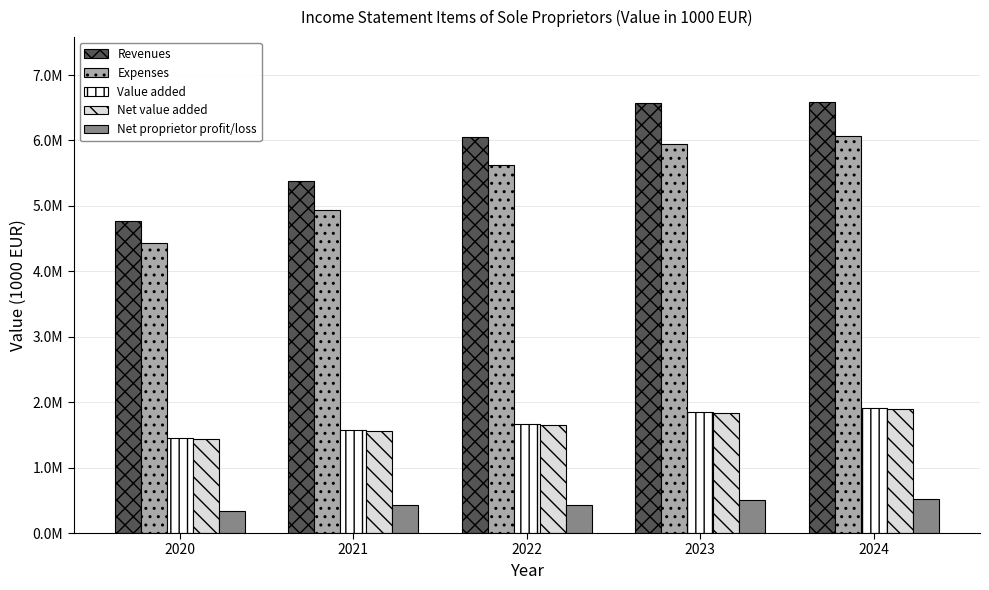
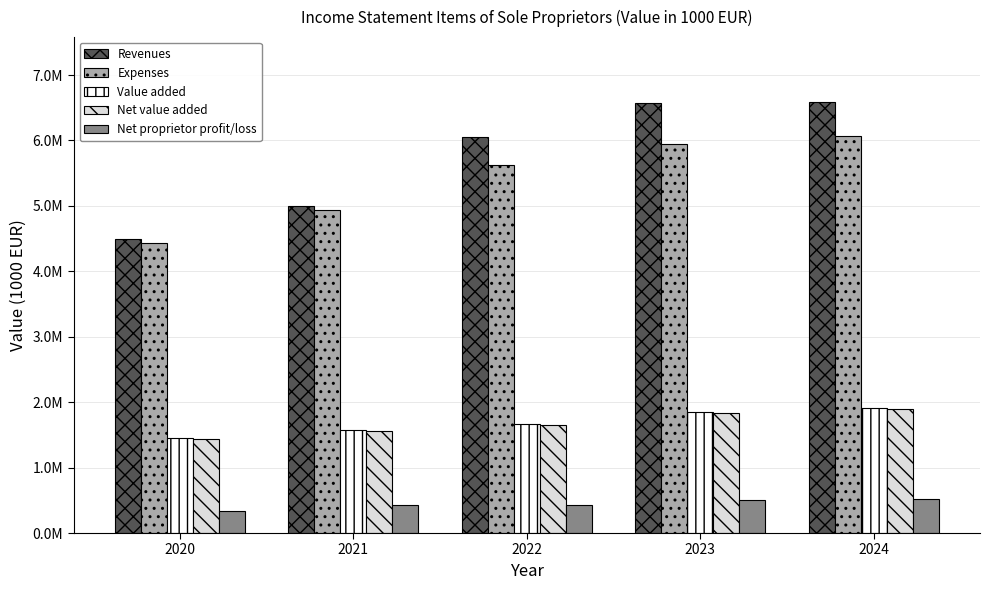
  {
    "Revenues": {
-     "2020": 4800000,
-     "2021": 5400000,
+     "2020": 4500000,
+     "2021": 5000000,
      "2022": 6100000,
      "2023": 6600000,
      "2024": 6600000
    }
  }
